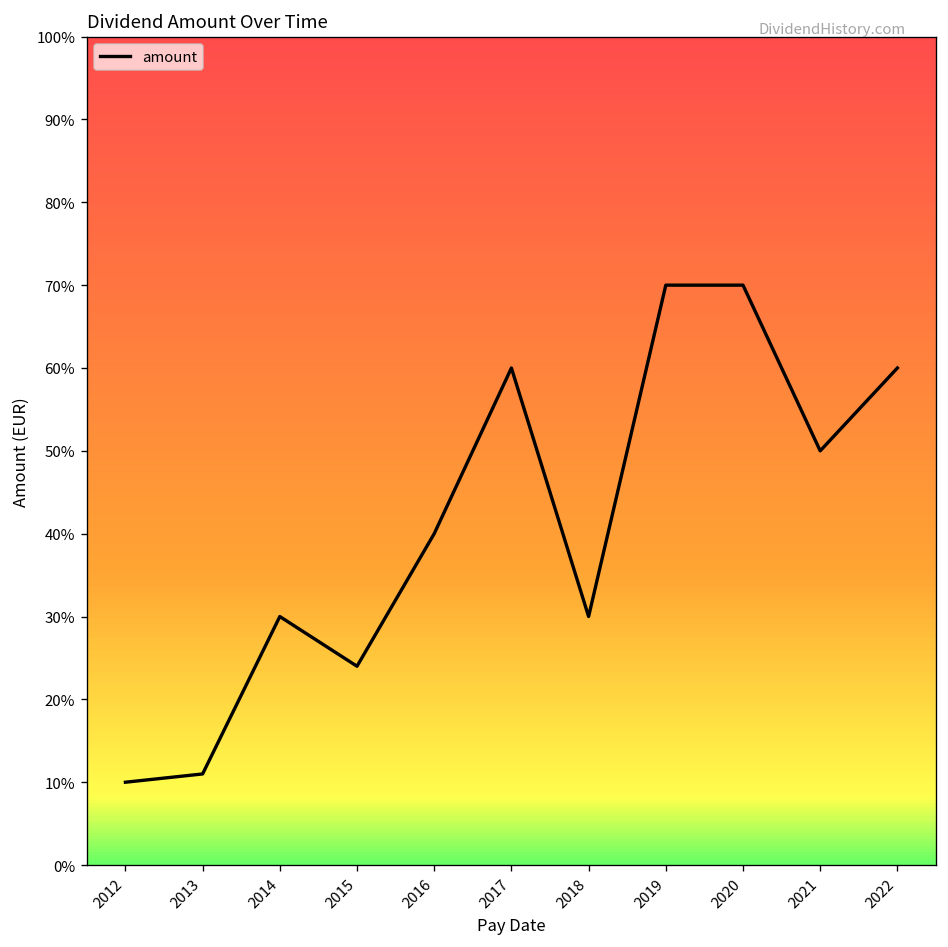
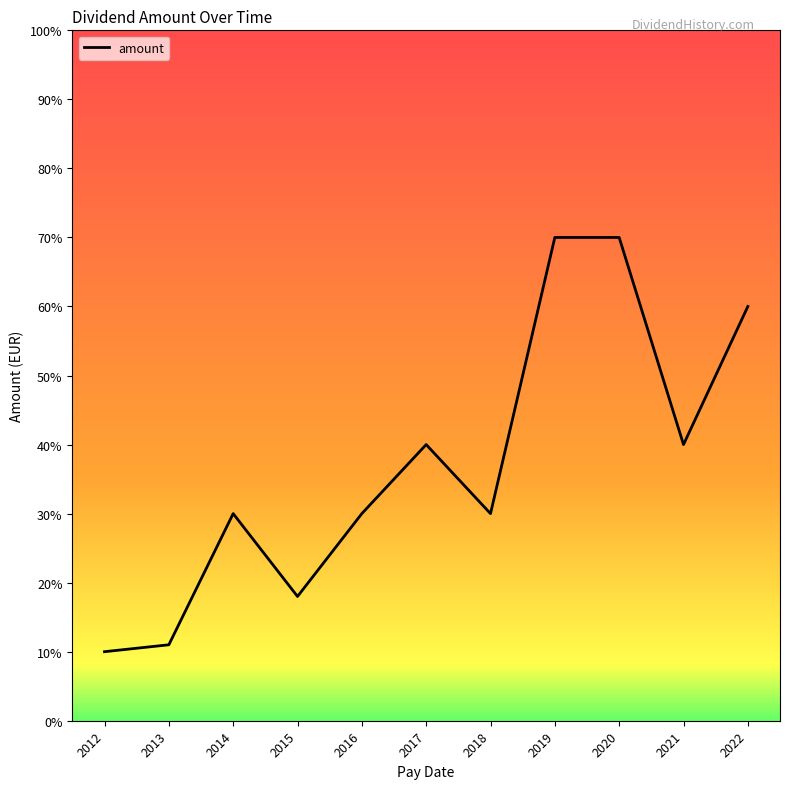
  {
    "2012": "10%",
    "2013": "11%",
    "2014": "30%",
-   "2015": "24%",
-   "2016": "40%",
-   "2017": "60%",
+   "2015": "18%",
+   "2016": "30%",
+   "2017": "40%",
    "2018": "30%",
    "2019": "70%",
    "2020": "70%",
-   "2021": "50%",
+   "2021": "40%",
    "2022": "60%"
  }
